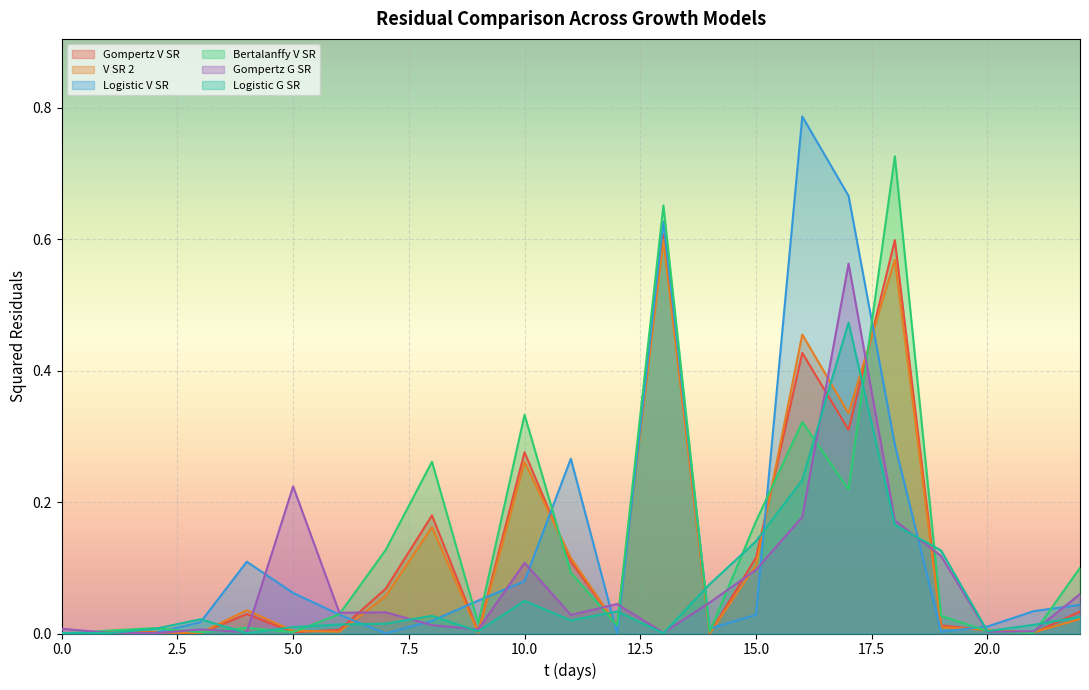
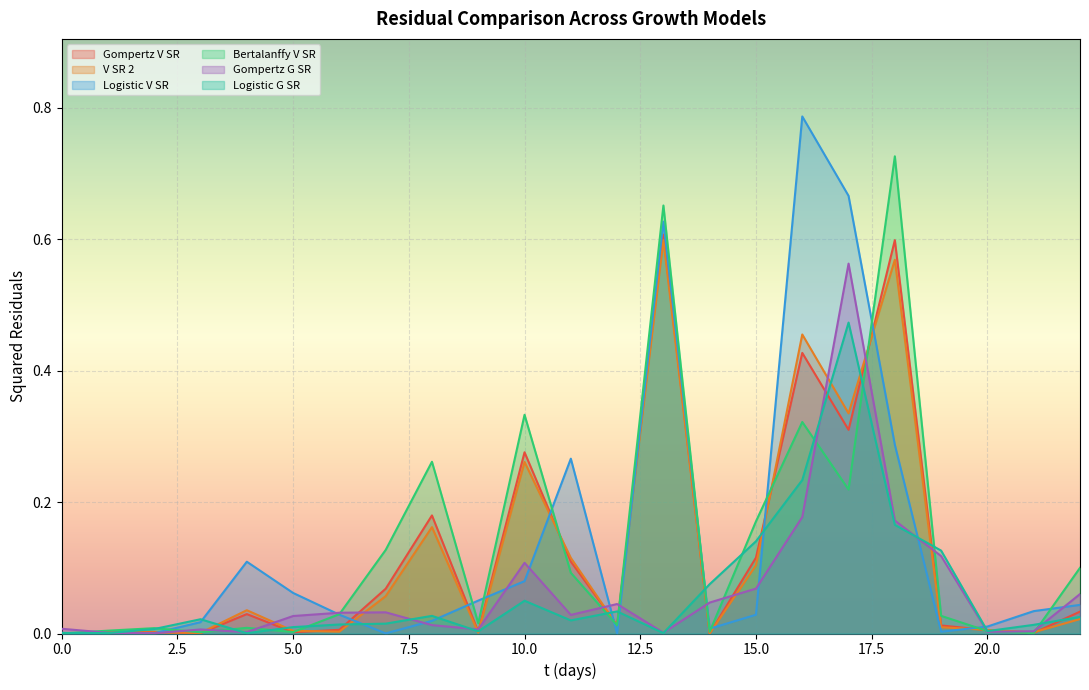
  {
    "Gompertz G SR": {
      "0.0": 0.01,
-     "5.0": 0.22,
+     "5.0": 0.03,
      "10.0": 0.11,
-     "15.0": 0.10
+     "15.0": 0.07
    }
  }
